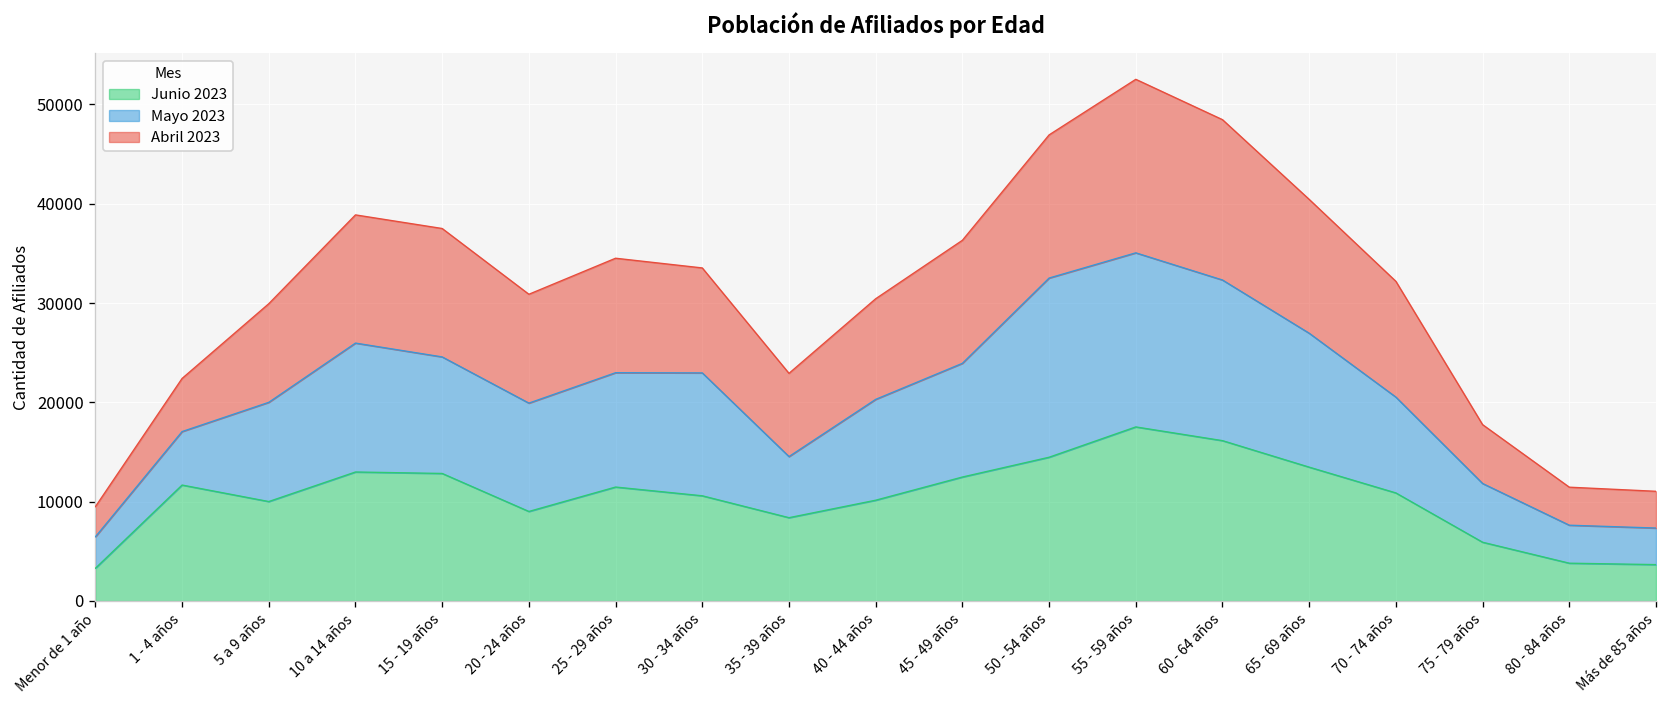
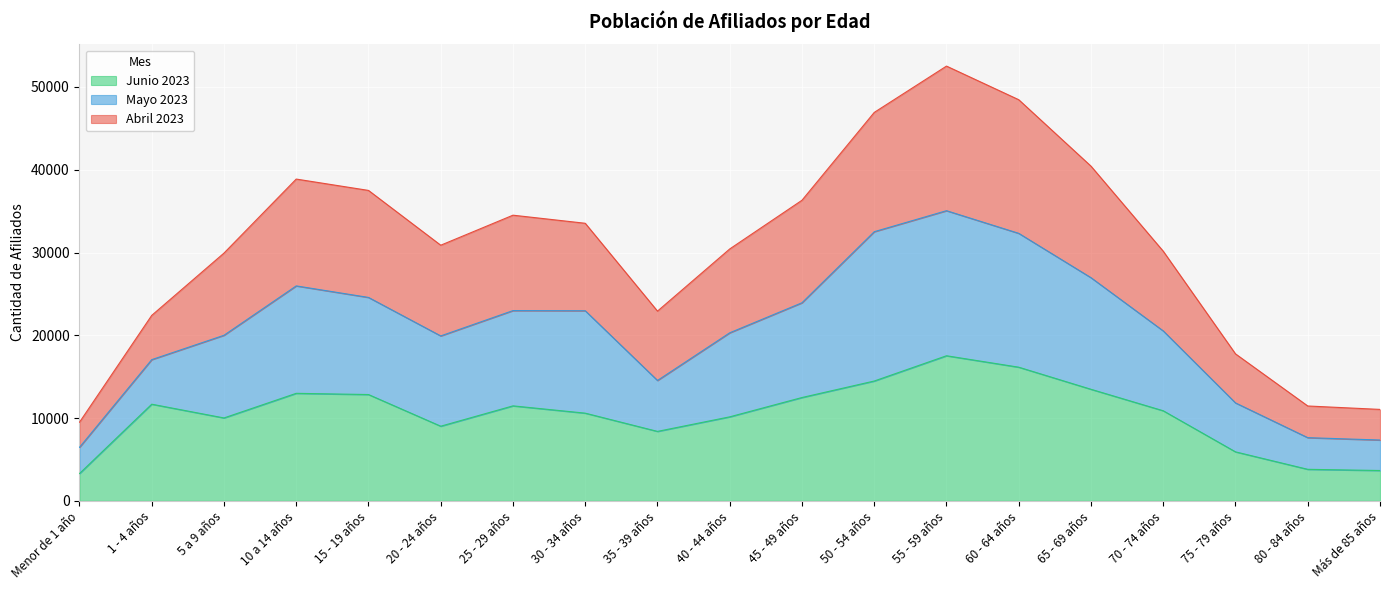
  {
    "Junio 2023": {
      "Menor de 1 año": 3000,
      "1 - 4 años": 12000,
      "5 a 9 años": 10000,
      "10 a 14 años": 13000,
      "15 - 19 años": 13000,
      "20 - 24 años": 9000,
      "25 - 29 años": 11000,
      "30 - 34 años": 11000,
      "35 - 39 años": 8000,
      "40 - 44 años": 10000,
      "45 - 49 años": 12000,
      "50 - 54 años": 14000,
      "55 - 59 años": 18000,
      "60 - 64 años": 16000,
      "65 - 69 años": 13000,
      "70 - 74 años": 11000,
      "75 - 79 años": 6000,
      "80 - 84 años": 4000,
      "Más de 85 años": 4000
    },
    "Mayo 2023": {
      "Menor de 1 año": 3000,
      "1 - 4 años": 5000,
      "5 a 9 años": 10000,
      "10 a 14 años": 13000,
      "15 - 19 años": 12000,
      "20 - 24 años": 11000,
      "25 - 29 años": 12000,
      "30 - 34 años": 12000,
      "35 - 39 años": 6000,
      "40 - 44 años": 10000,
      "45 - 49 años": 11000,
      "50 - 54 años": 18000,
      "55 - 59 años": 18000,
      "60 - 64 años": 16000,
      "65 - 69 años": 13000,
      "70 - 74 años": 10000,
      "75 - 79 años": 6000,
      "80 - 84 años": 4000,
      "Más de 85 años": 4000
    },
    "Abril 2023": {
      "Menor de 1 año": 3000,
      "1 - 4 años": 5000,
      "5 a 9 años": 10000,
      "10 a 14 años": 13000,
      "15 - 19 años": 13000,
      "20 - 24 años": 11000,
      "25 - 29 años": 12000,
      "30 - 34 años": 11000,
      "35 - 39 años": 8000,
      "40 - 44 años": 10000,
      "45 - 49 años": 12000,
      "50 - 54 años": 14000,
      "55 - 59 años": 17000,
      "60 - 64 años": 16000,
      "65 - 69 años": 13000,
-     "70 - 74 años": 12000,
+     "70 - 74 años": 10000,
      "75 - 79 años": 6000,
      "80 - 84 años": 4000,
      "Más de 85 años": 4000
    }
  }
